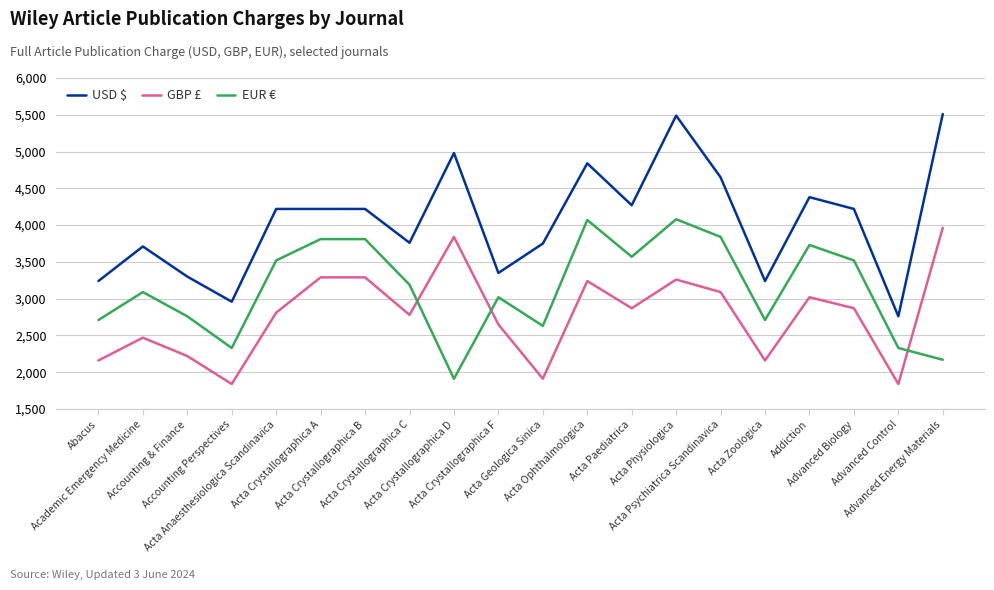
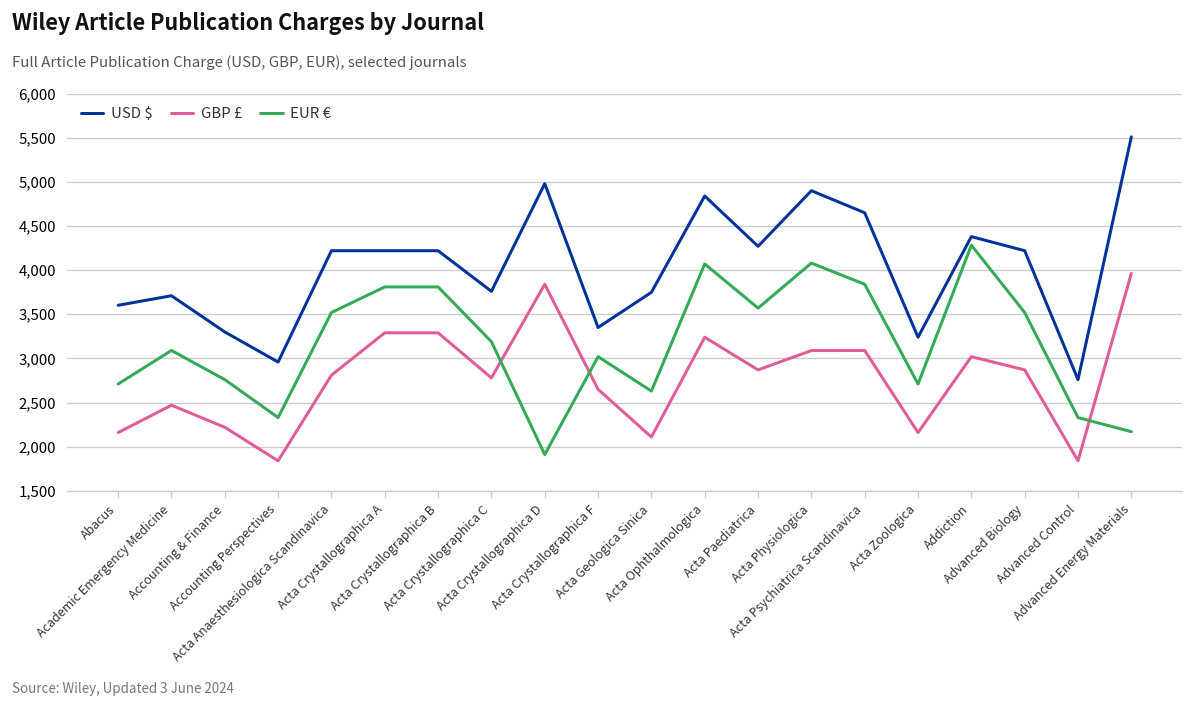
  {
    "USD $": {
-     "Abacus": "3,200",
+     "Abacus": "3,600",
      "Academic Emergency Medicine": "3,700",
      "Accounting & Finance": "3,300",
      "Accounting Perspectives": "3,000",
      "Acta Anaesthesiologica Scandinavica": "4,200",
      "Acta Crystallographica A": "4,200",
      "Acta Crystallographica B": "4,200",
      "Acta Crystallographica C": "3,800",
      "Acta Crystallographica D": "5,000",
      "Acta Crystallographica F": "3,400",
      "Acta Geologica Sinica": "3,700",
      "Acta Ophthalmologica": "4,800",
      "Acta Paediatrica": "4,300",
-     "Acta Physiologica": "5,500",
+     "Acta Physiologica": "4,900",
      "Acta Psychiatrica Scandinavica": "4,700",
      "Acta Zoologica": "3,200",
      "Addiction": "4,400",
      "Advanced Biology": "4,200",
      "Advanced Control": "2,800",
      "Advanced Energy Materials": "5,500"
    },
    "GBP £": {
      "Abacus": "2,200",
      "Academic Emergency Medicine": "2,500",
      "Accounting & Finance": "2,200",
      "Accounting Perspectives": "1,800",
      "Acta Anaesthesiologica Scandinavica": "2,800",
      "Acta Crystallographica A": "3,300",
      "Acta Crystallographica B": "3,300",
      "Acta Crystallographica C": "2,800",
      "Acta Crystallographica D": "3,800",
      "Acta Crystallographica F": "2,700",
-     "Acta Geologica Sinica": "1,900",
+     "Acta Geologica Sinica": "2,100",
      "Acta Ophthalmologica": "3,200",
      "Acta Paediatrica": "2,900",
-     "Acta Physiologica": "3,300",
+     "Acta Physiologica": "3,100",
      "Acta Psychiatrica Scandinavica": "3,100",
      "Acta Zoologica": "2,200",
      "Addiction": "3,000",
      "Advanced Biology": "2,900",
      "Advanced Control": "1,800",
      "Advanced Energy Materials": "4,000"
    },
    "EUR €": {
      "Abacus": "2,700",
      "Academic Emergency Medicine": "3,100",
      "Accounting & Finance": "2,800",
      "Accounting Perspectives": "2,300",
      "Acta Anaesthesiologica Scandinavica": "3,500",
      "Acta Crystallographica A": "3,800",
      "Acta Crystallographica B": "3,800",
      "Acta Crystallographica C": "3,200",
      "Acta Crystallographica D": "1,900",
      "Acta Crystallographica F": "3,000",
      "Acta Geologica Sinica": "2,600",
      "Acta Ophthalmologica": "4,100",
      "Acta Paediatrica": "3,600",
      "Acta Physiologica": "4,100",
      "Acta Psychiatrica Scandinavica": "3,800",
      "Acta Zoologica": "2,700",
-     "Addiction": "3,700",
+     "Addiction": "4,300",
      "Advanced Biology": "3,500",
      "Advanced Control": "2,300",
      "Advanced Energy Materials": "2,200"
    }
  }
